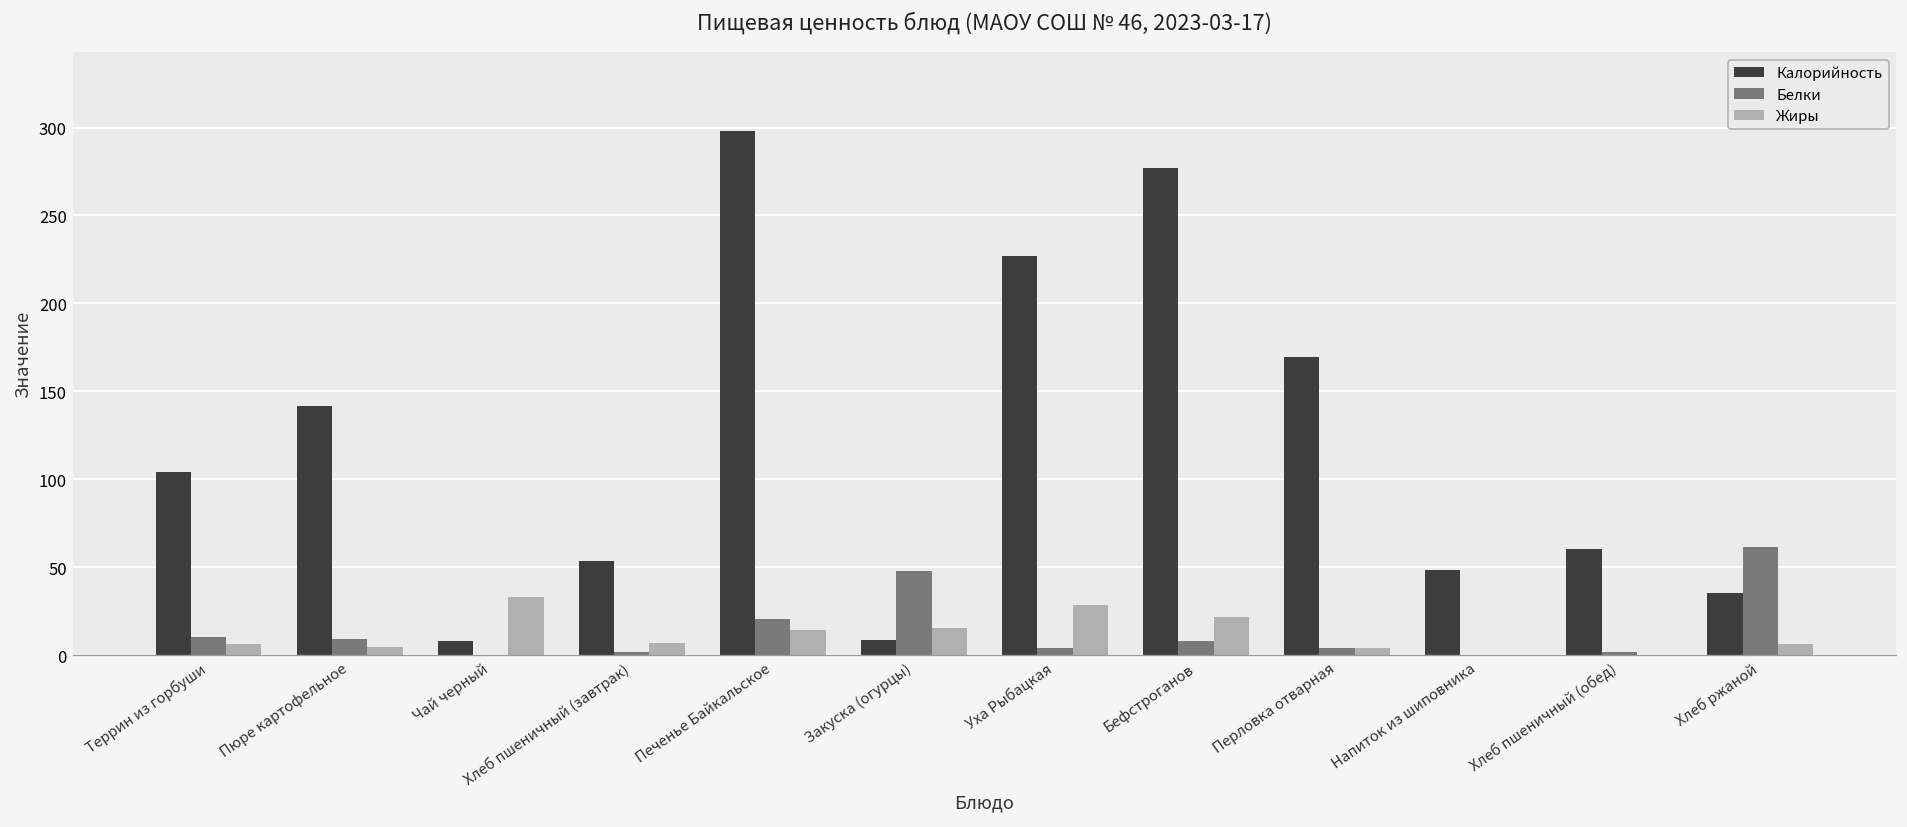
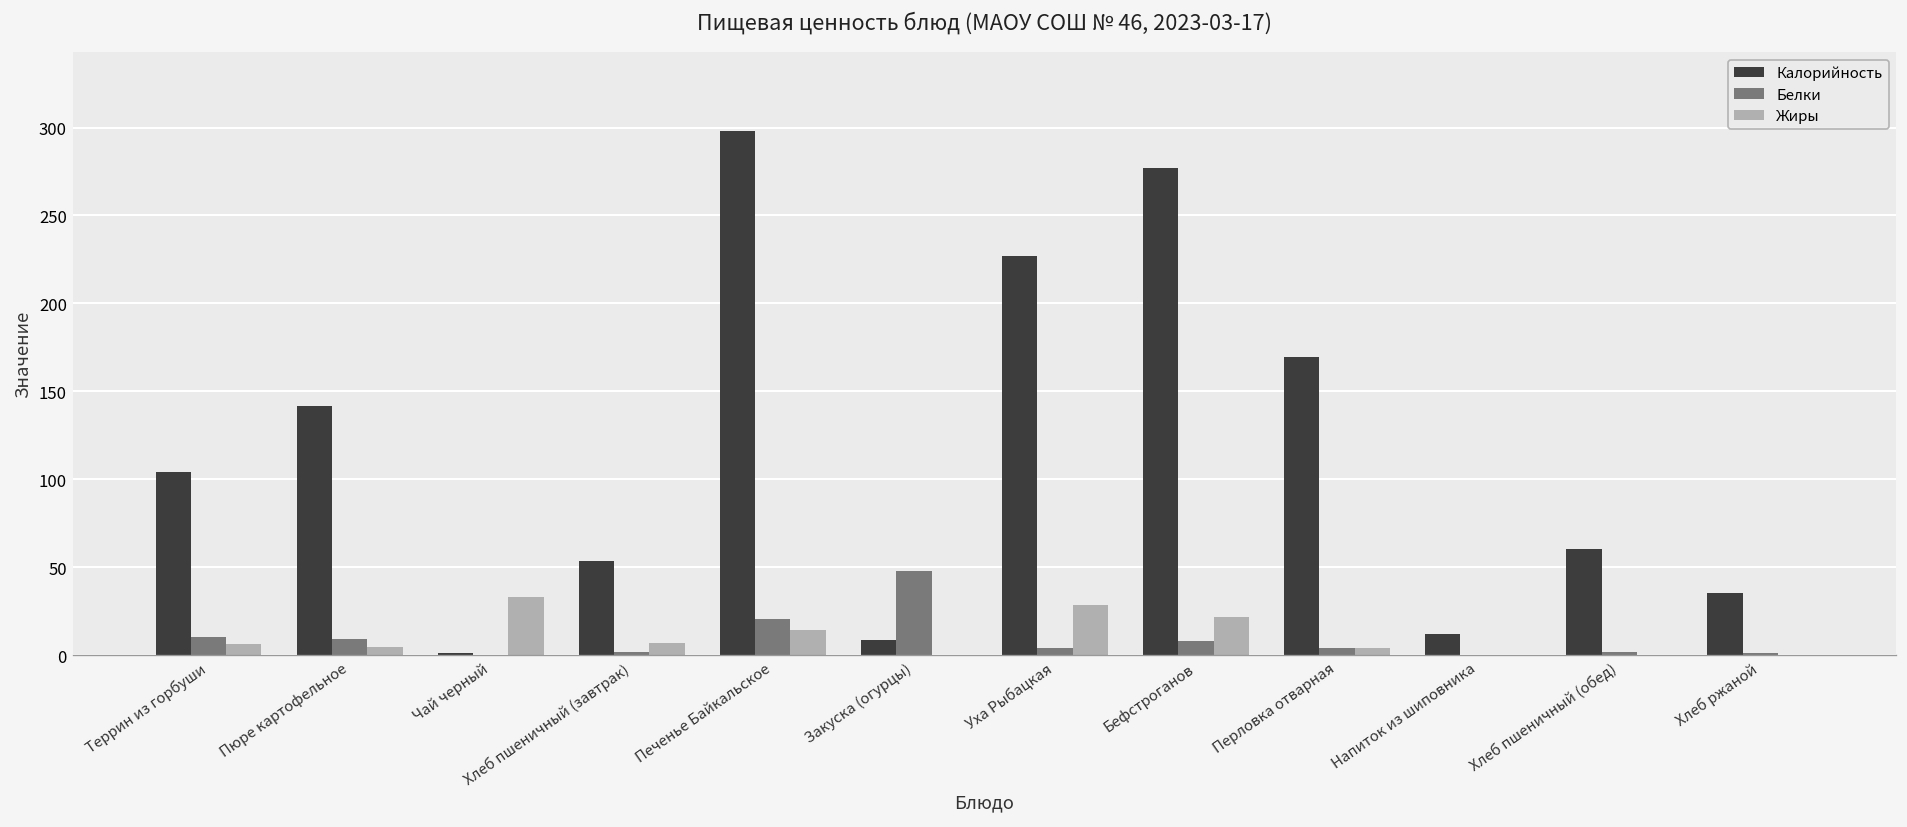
  {
    "Калорийность": {
      "Террин из горбуши": 104,
      "Пюре картофельное": 142,
-     "Чай черный": 8,
+     "Чай черный": 1,
      "Хлеб пшеничный (завтрак)": 53,
      "Печенье Байкальское": 298,
      "Закуска (огурцы)": 8,
      "Уха Рыбацкая": 227,
      "Бефстроганов": 277,
      "Перловка отварная": 170,
-     "Напиток из шиповника": 49,
+     "Напиток из шиповника": 12,
      "Хлеб пшеничный (обед)": 60,
      "Хлеб ржаной": 35
    },
    "Белки": {
      "Террин из горбуши": 10,
      "Пюре картофельное": 9,
      "Печенье Байкальское": 20,
      "Закуска (огурцы)": 48,
      "Уха Рыбацкая": 4,
      "Бефстроганов": 8,
      "Перловка отварная": 4,
-     "Хлеб ржаной": 61
+     "Хлеб ржаной": 1
    },
    "Жиры": {
      "Террин из горбуши": 6,
      "Пюре картофельное": 5,
      "Чай черный": 33,
      "Хлеб пшеничный (завтрак)": 7,
      "Печенье Байкальское": 15,
-     "Закуска (огурцы)": 16,
+     "Закуска (огурцы)": 0,
      "Уха Рыбацкая": 29,
      "Бефстроганов": 22,
      "Перловка отварная": 4,
-     "Хлеб ржаной": 6
+     "Хлеб ржаной": 0
    }
  }
